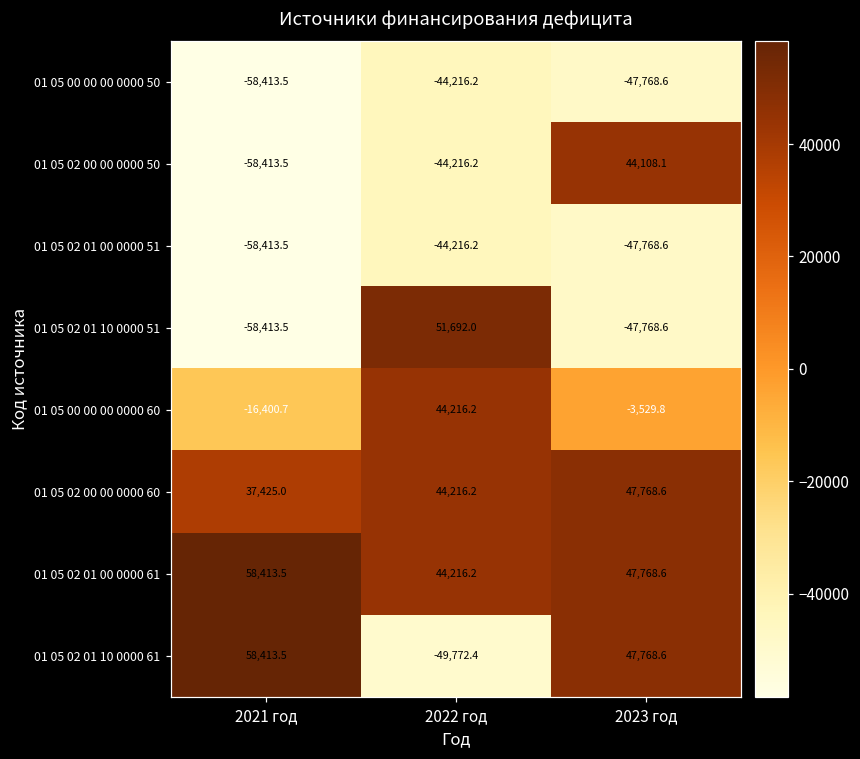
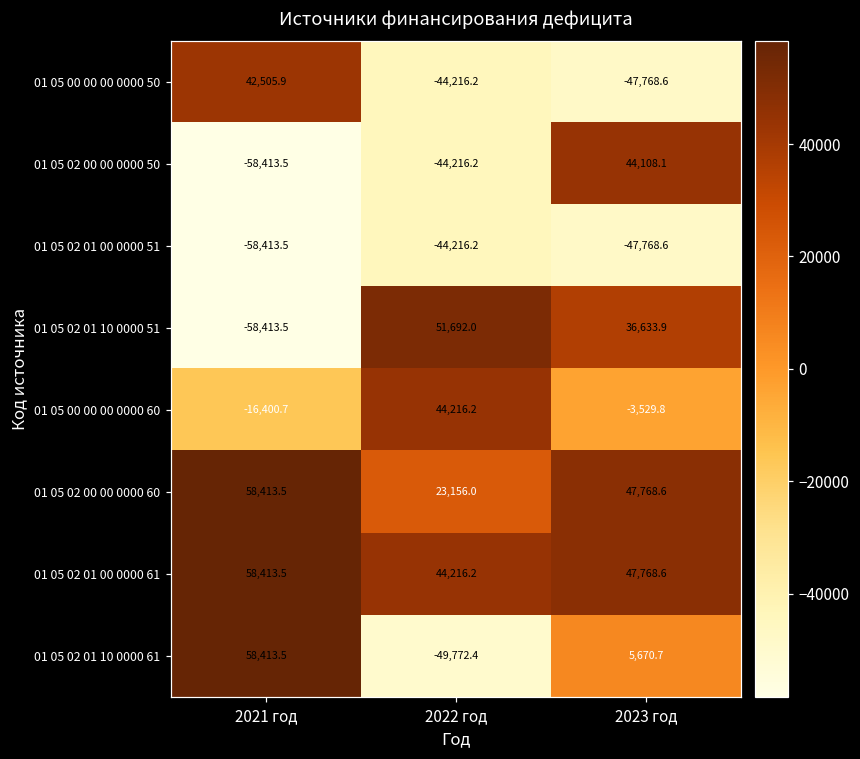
  {
    "01 05 00 00 00 0000 50": {
-     "2021 год": "-58,413.5",
+     "2021 год": "42,505.9",
      "2022 год": "-44,216.2",
      "2023 год": "-47,768.6"
    },
    "01 05 02 00 00 0000 50": {
      "2021 год": "-58,413.5",
      "2022 год": "-44,216.2",
      "2023 год": "44,108.1"
    },
    "01 05 02 01 00 0000 51": {
      "2021 год": "-58,413.5",
      "2022 год": "-44,216.2",
      "2023 год": "-47,768.6"
    },
    "01 05 02 01 10 0000 51": {
      "2021 год": "-58,413.5",
      "2022 год": "51,692.0",
-     "2023 год": "-47,768.6"
+     "2023 год": "36,633.9"
    },
    "01 05 00 00 00 0000 60": {
      "2021 год": "-16,400.7",
      "2022 год": "44,216.2",
      "2023 год": "-3,529.8"
    },
    "01 05 02 00 00 0000 60": {
-     "2021 год": "37,425.0",
-     "2022 год": "44,216.2",
+     "2021 год": "58,413.5",
+     "2022 год": "23,156.0",
      "2023 год": "47,768.6"
    },
    "01 05 02 01 00 0000 61": {
      "2021 год": "58,413.5",
      "2022 год": "44,216.2",
      "2023 год": "47,768.6"
    },
    "01 05 02 01 10 0000 61": {
      "2021 год": "58,413.5",
      "2022 год": "-49,772.4",
-     "2023 год": "47,768.6"
+     "2023 год": "5,670.7"
    }
  }
